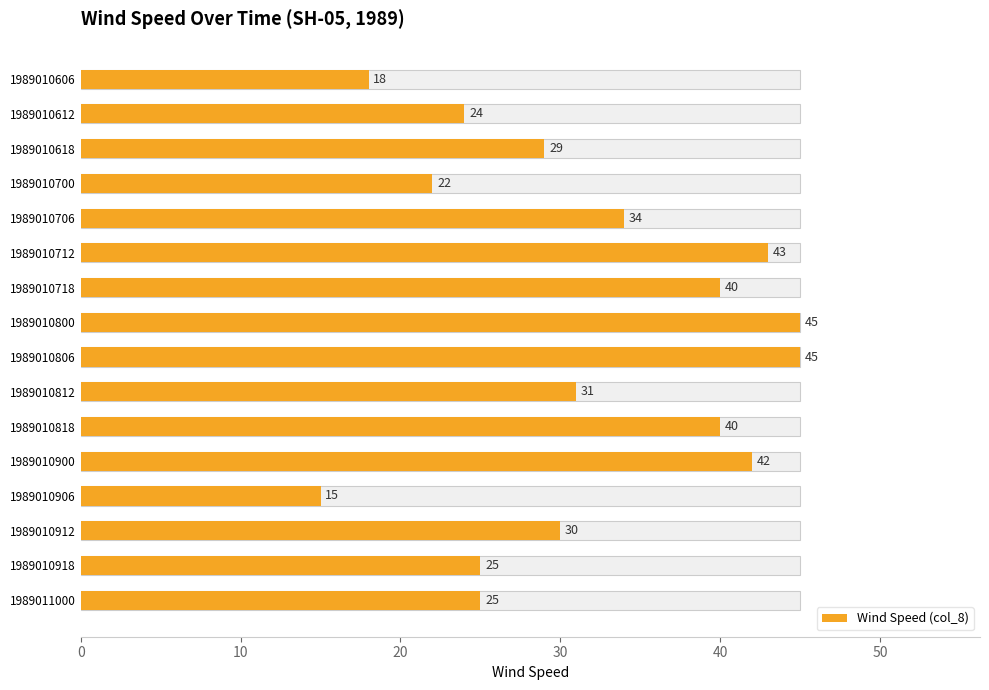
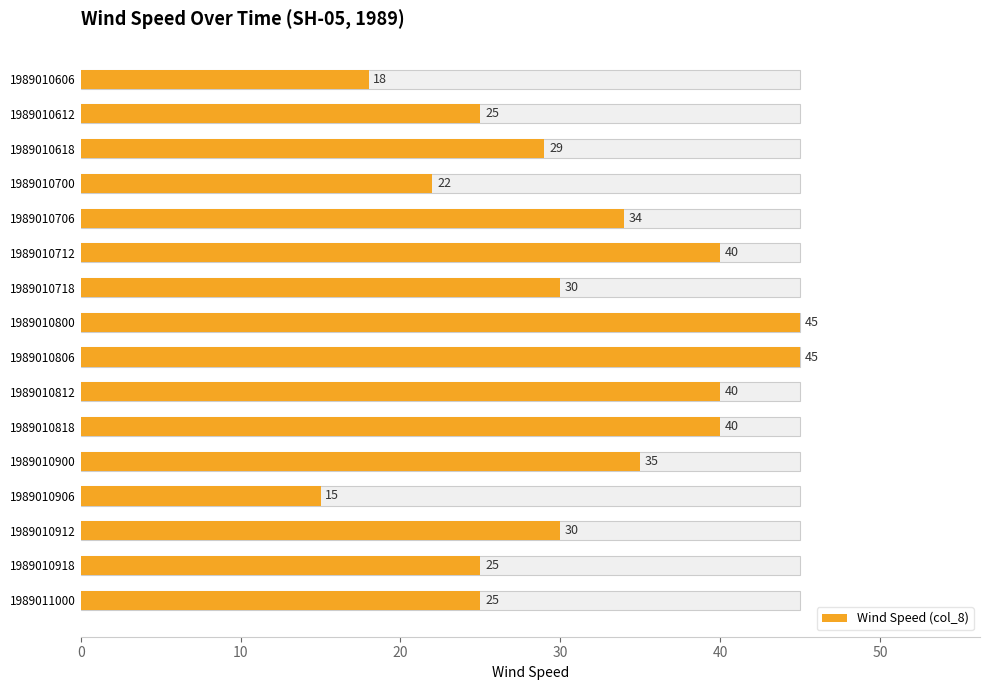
  {
    "Wind Speed (col_8)": {
-     "1989010612": 24,
-     "1989010712": 43,
-     "1989010718": 40,
+     "1989010612": 25,
+     "1989010712": 40,
+     "1989010718": 30,
      "1989010800": 45,
      "1989010806": 45,
-     "1989010812": 31,
-     "1989010900": 42
+     "1989010812": 40,
+     "1989010900": 35
    }
  }
